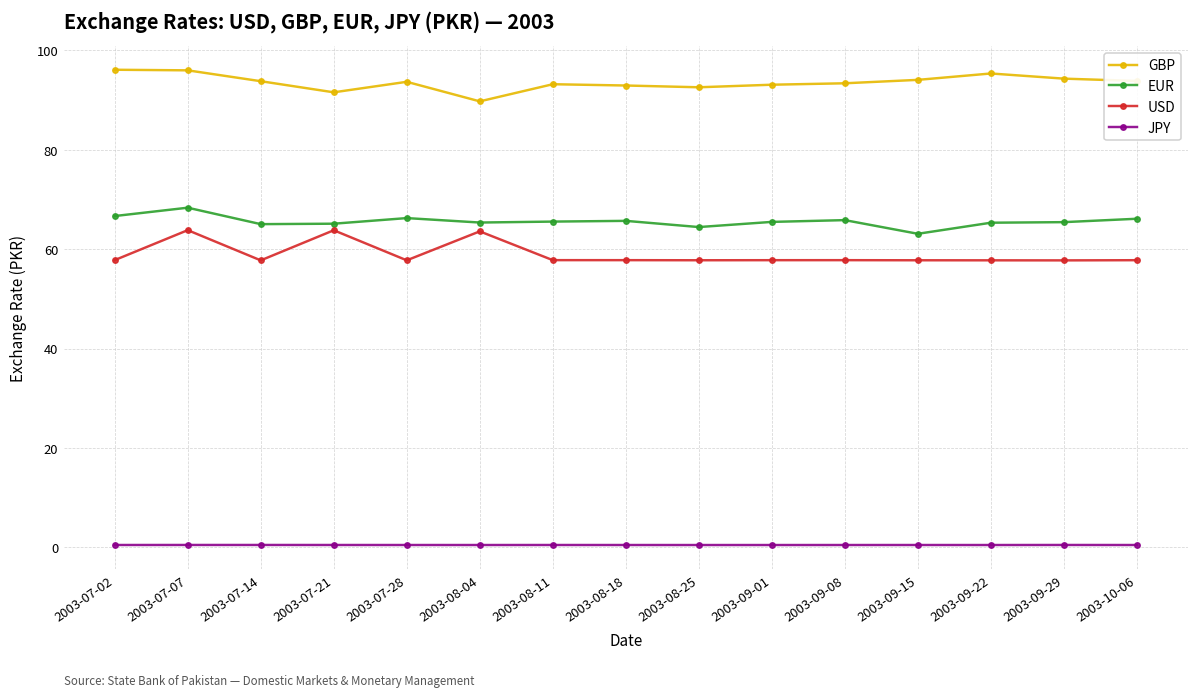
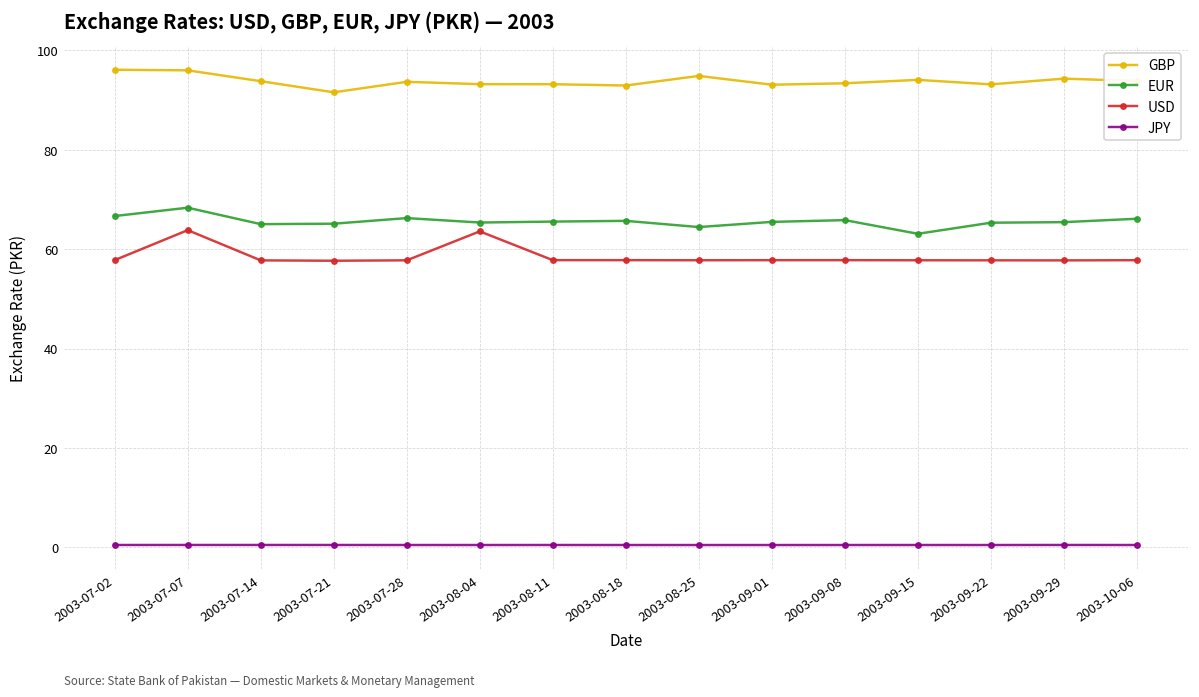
  {
    "GBP": {
      "2003-07-02": 96,
      "2003-07-07": 96,
      "2003-07-14": 94,
      "2003-07-21": 92,
      "2003-07-28": 94,
-     "2003-08-04": 90,
+     "2003-08-04": 93,
      "2003-08-11": 93,
      "2003-08-18": 93,
-     "2003-08-25": 93,
+     "2003-08-25": 95,
      "2003-09-01": 93,
      "2003-09-08": 93,
      "2003-09-15": 94,
-     "2003-09-22": 95,
+     "2003-09-22": 93,
      "2003-09-29": 94
    },
    "EUR": {
      "2003-07-02": 67,
      "2003-07-07": 68,
      "2003-07-14": 65,
      "2003-07-21": 65,
      "2003-07-28": 66,
      "2003-08-04": 65,
      "2003-08-11": 66,
      "2003-08-18": 66,
      "2003-08-25": 64,
      "2003-09-01": 65,
      "2003-09-08": 66,
      "2003-09-15": 63,
      "2003-09-22": 65,
      "2003-09-29": 65,
      "2003-10-06": 66
    },
    "USD": {
      "2003-07-02": 58,
      "2003-07-07": 64,
      "2003-07-14": 58,
-     "2003-07-21": 64,
+     "2003-07-21": 58,
      "2003-07-28": 58,
      "2003-08-04": 64,
      "2003-08-11": 58,
      "2003-08-18": 58,
      "2003-08-25": 58,
      "2003-09-01": 58,
      "2003-09-08": 58,
      "2003-09-15": 58,
      "2003-09-22": 58,
      "2003-09-29": 58,
      "2003-10-06": 58
    },
    "JPY": {
      "2003-07-02": 0,
      "2003-07-07": 0,
      "2003-07-14": 0,
      "2003-07-21": 0,
      "2003-07-28": 0,
      "2003-08-04": 0,
      "2003-08-11": 0,
      "2003-08-18": 0,
      "2003-08-25": 0,
      "2003-09-01": 0,
      "2003-09-08": 0,
      "2003-09-15": 0,
      "2003-09-22": 0,
      "2003-09-29": 0,
      "2003-10-06": 0
    }
  }
